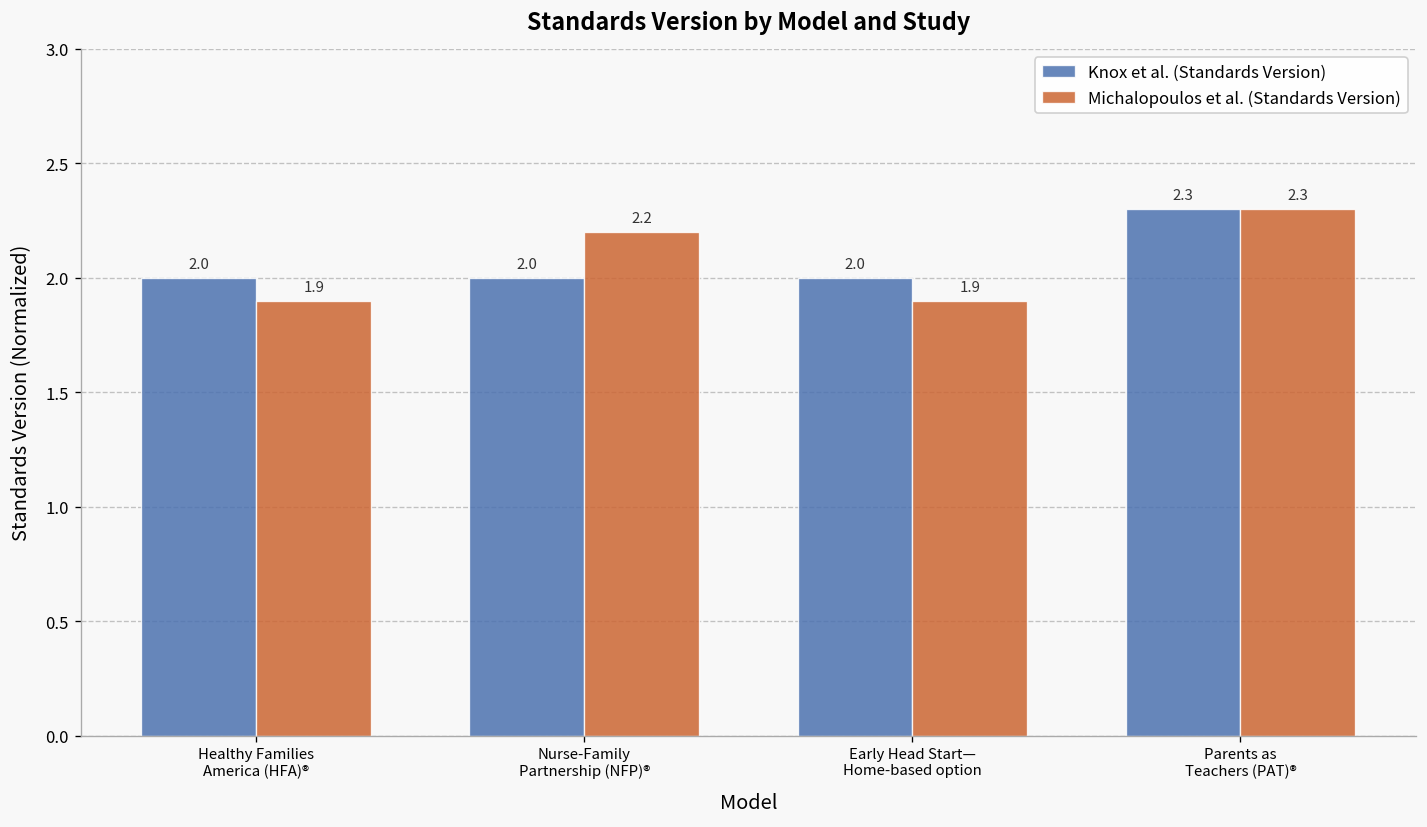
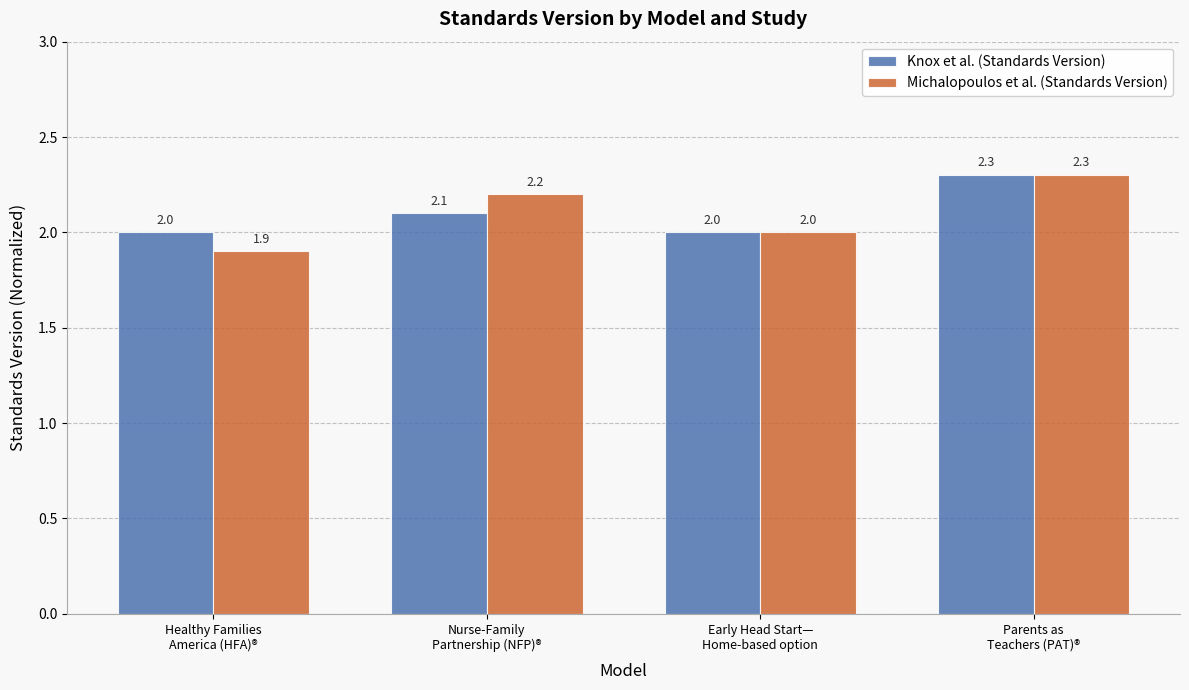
  {
    "Knox et al. (Standards Version)": {
      "Healthy Families America (HFA)®": 2.0,
-     "Nurse-Family Partnership (NFP)®": 2.0,
+     "Nurse-Family Partnership (NFP)®": 2.1,
      "Early Head Start— Home-based option": 2.0,
      "Parents as Teachers (PAT)®": 2.3
    },
    "Michalopoulos et al. (Standards Version)": {
      "Healthy Families America (HFA)®": 1.9,
      "Nurse-Family Partnership (NFP)®": 2.2,
-     "Early Head Start— Home-based option": 1.9,
+     "Early Head Start— Home-based option": 2.0,
      "Parents as Teachers (PAT)®": 2.3
    }
  }
